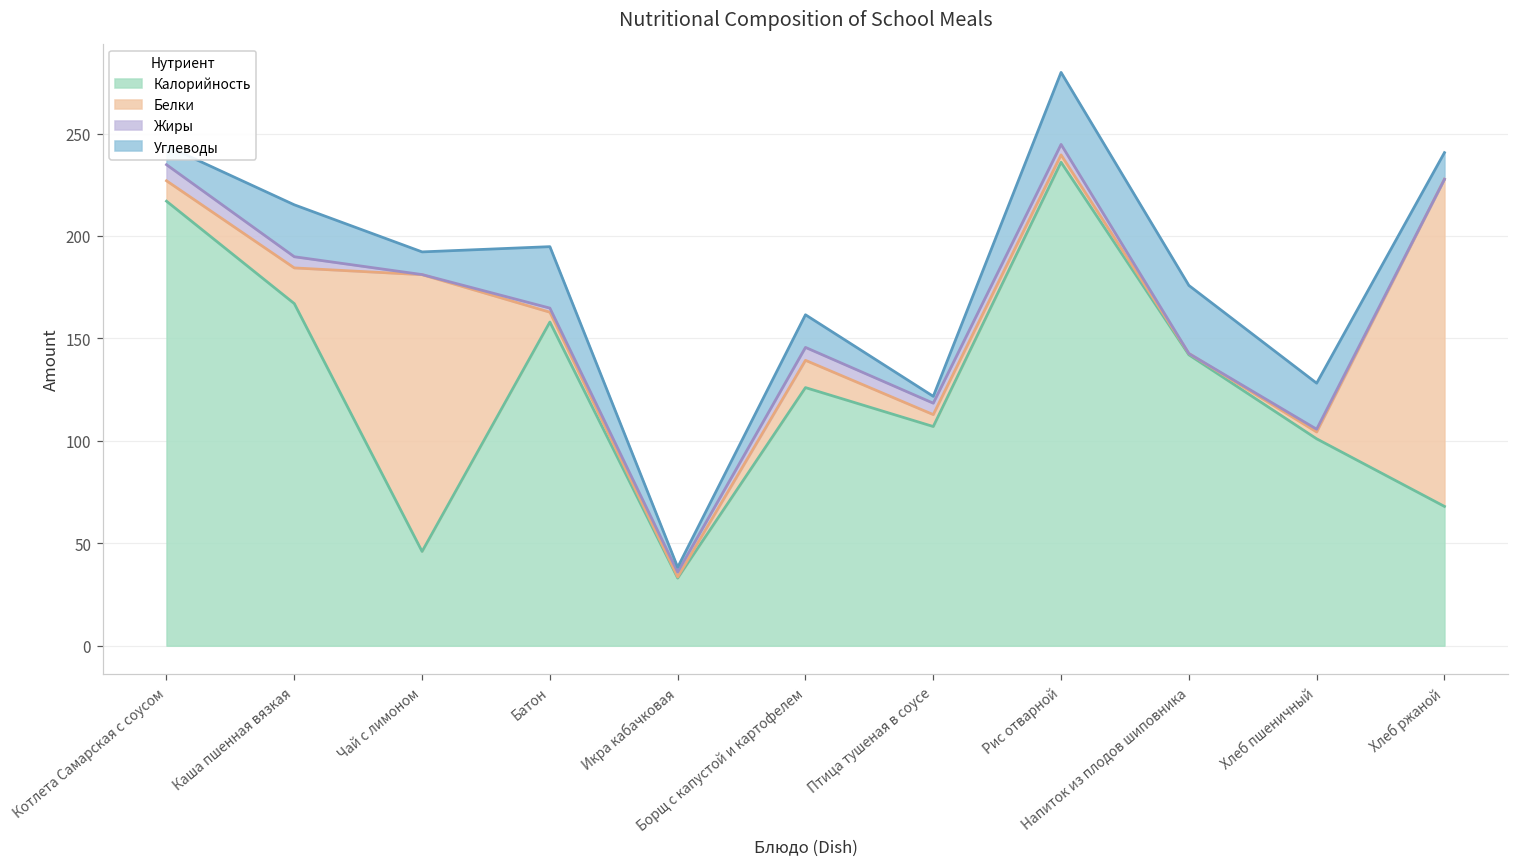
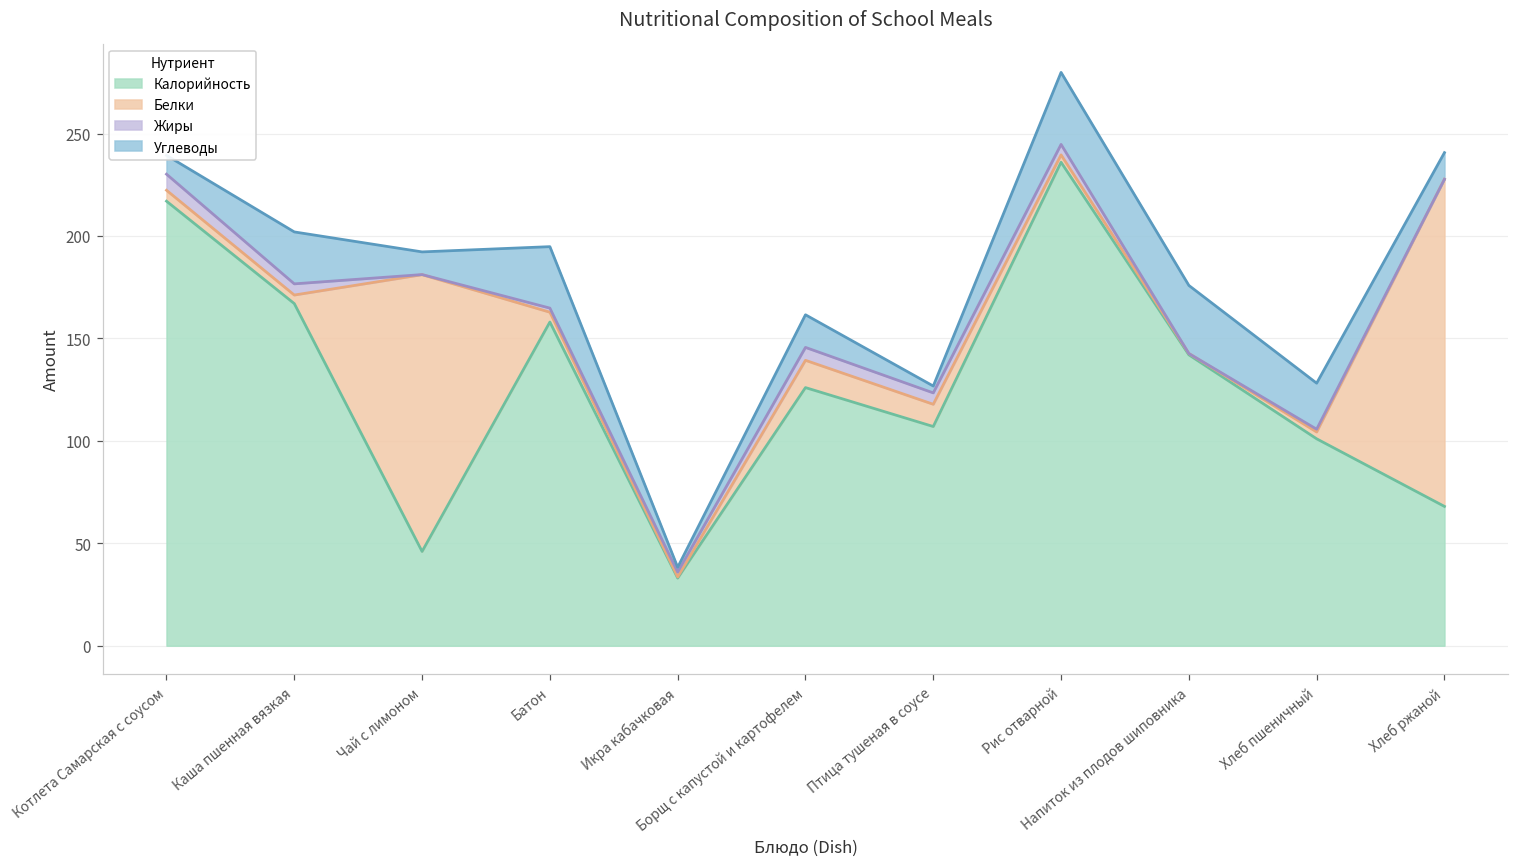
  {
    "Белки": {
-     "Котлета Самарская с соусом": 10,
-     "Каша пшенная вязкая": 17,
+     "Котлета Самарская с соусом": 5,
+     "Каша пшенная вязкая": 4,
      "Батон": 5,
      "Борщ с капустой и картофелем": 13,
-     "Птица тушеная в соусе": 6,
+     "Птица тушеная в соусе": 11,
      "Рис отварной": 4
    }
  }
